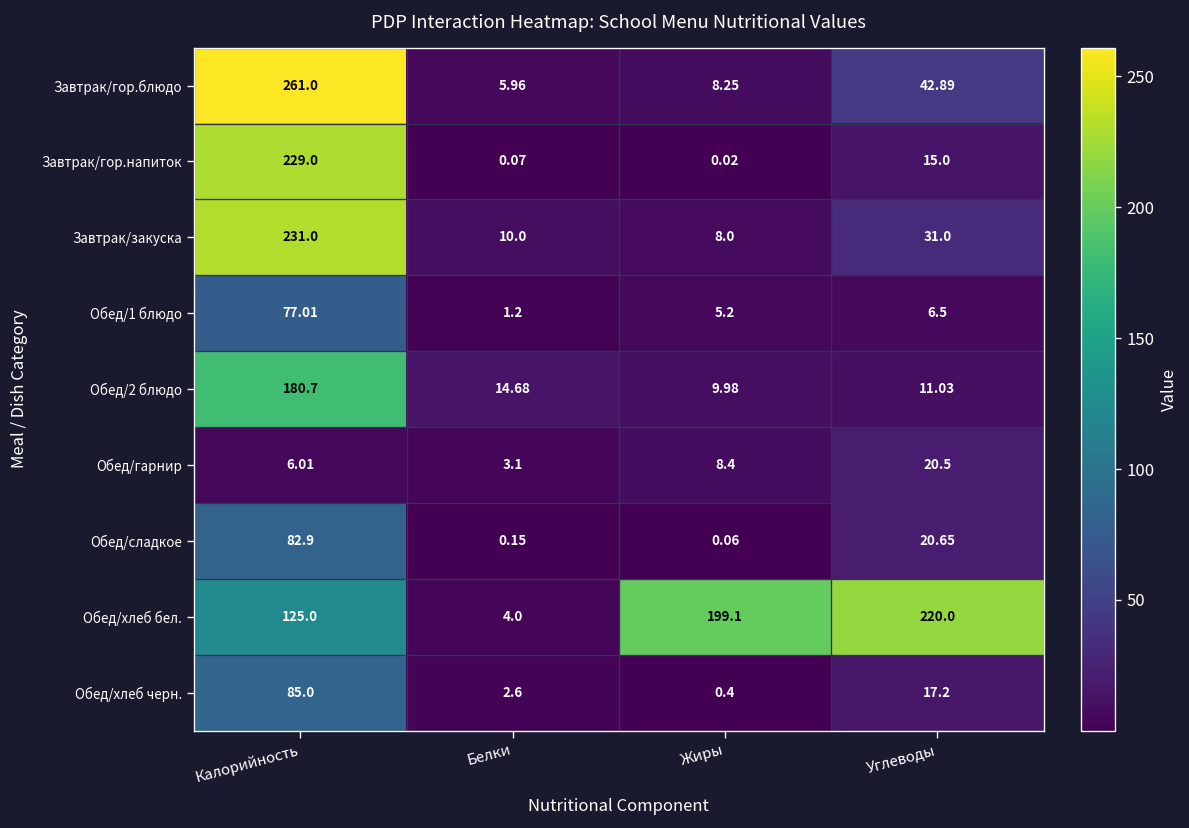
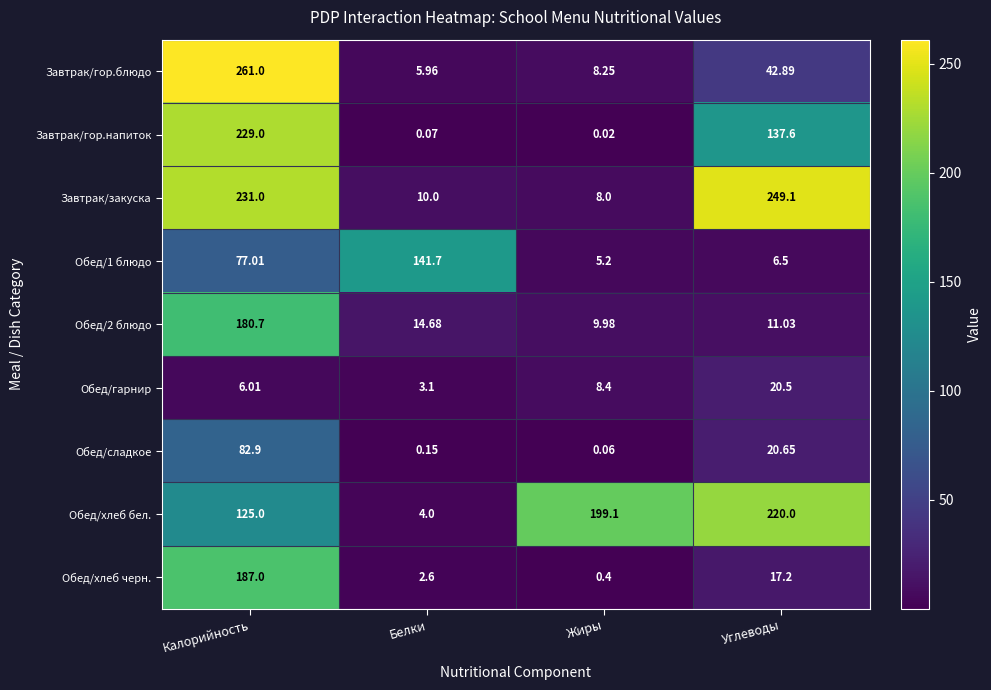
  {
    "Завтрак/гор.блюдо": {
      "Калорийность": 261.0,
      "Белки": 5.96,
      "Жиры": 8.25,
      "Углеводы": 42.89
    },
    "Завтрак/гор.напиток": {
      "Калорийность": 229.0,
      "Белки": 0.07,
      "Жиры": 0.02,
-     "Углеводы": 15.0
+     "Углеводы": 137.6
    },
    "Завтрак/закуска": {
      "Калорийность": 231.0,
      "Белки": 10.0,
      "Жиры": 8.0,
-     "Углеводы": 31.0
+     "Углеводы": 249.1
    },
    "Обед/1 блюдо": {
      "Калорийность": 77.01,
-     "Белки": 1.2,
+     "Белки": 141.7,
      "Жиры": 5.2,
      "Углеводы": 6.5
    },
    "Обед/2 блюдо": {
      "Калорийность": 180.7,
      "Белки": 14.68,
      "Жиры": 9.98,
      "Углеводы": 11.03
    },
    "Обед/гарнир": {
      "Калорийность": 6.01,
      "Белки": 3.1,
      "Жиры": 8.4,
      "Углеводы": 20.5
    },
    "Обед/сладкое": {
      "Калорийность": 82.9,
      "Белки": 0.15,
      "Жиры": 0.06,
      "Углеводы": 20.65
    },
    "Обед/хлеб бел.": {
      "Калорийность": 125.0,
      "Белки": 4.0,
      "Жиры": 199.1,
      "Углеводы": 220.0
    },
    "Обед/хлеб черн.": {
-     "Калорийность": 85.0,
+     "Калорийность": 187.0,
      "Белки": 2.6,
      "Жиры": 0.4,
      "Углеводы": 17.2
    }
  }
